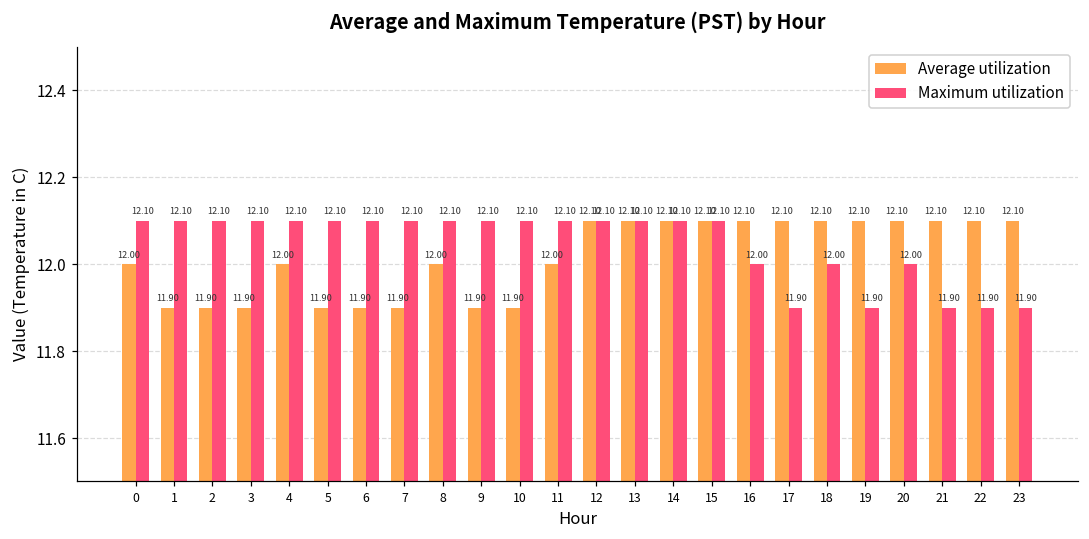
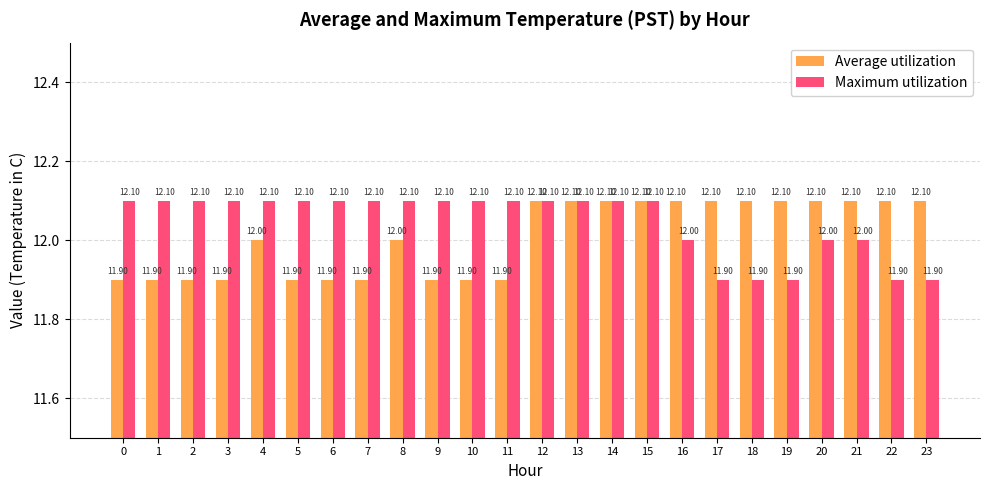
  {
    "Average utilization": {
-     "0": 12.00,
+     "0": 11.90,
      "1": 11.90,
      "2": 11.90,
      "3": 11.90,
      "4": 12.00,
      "5": 11.90,
      "6": 11.90,
      "7": 11.90,
      "8": 12.00,
      "9": 11.90,
      "10": 11.90,
-     "11": 12.00,
+     "11": 11.90,
      "16": 12.10,
      "17": 12.10,
      "18": 12.10,
      "19": 12.10,
      "20": 12.10,
      "21": 12.10,
      "22": 12.10,
      "23": 12.10
    },
    "Maximum utilization": {
      "0": 12.10,
      "1": 12.10,
      "2": 12.10,
      "3": 12.10,
      "4": 12.10,
      "5": 12.10,
      "6": 12.10,
      "7": 12.10,
      "8": 12.10,
      "9": 12.10,
      "10": 12.10,
      "11": 12.10,
      "16": 12.00,
      "17": 11.90,
-     "18": 12.00,
+     "18": 11.90,
      "19": 11.90,
      "20": 12.00,
-     "21": 11.90,
+     "21": 12.00,
      "22": 11.90,
      "23": 11.90
    }
  }
